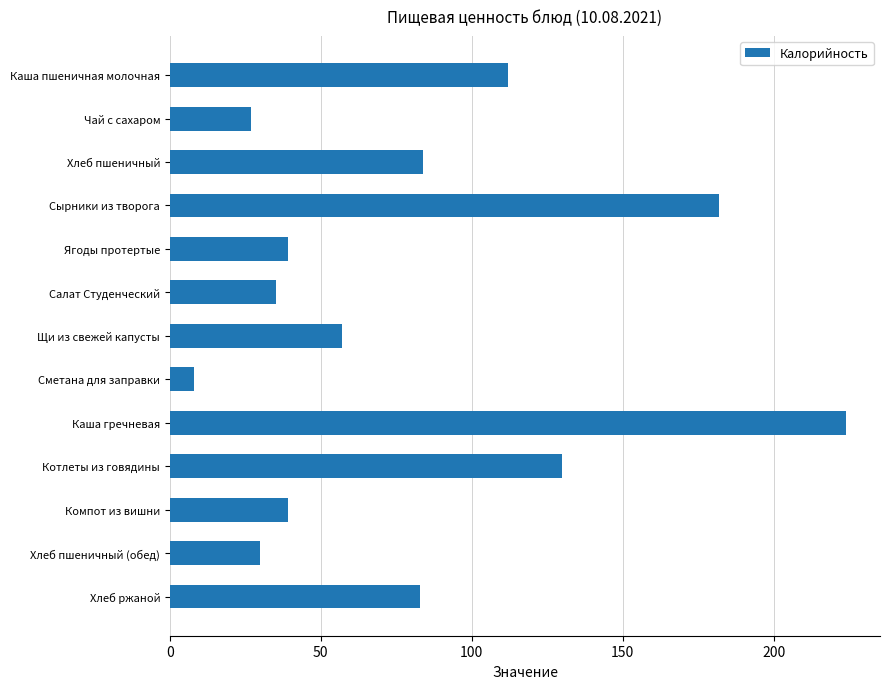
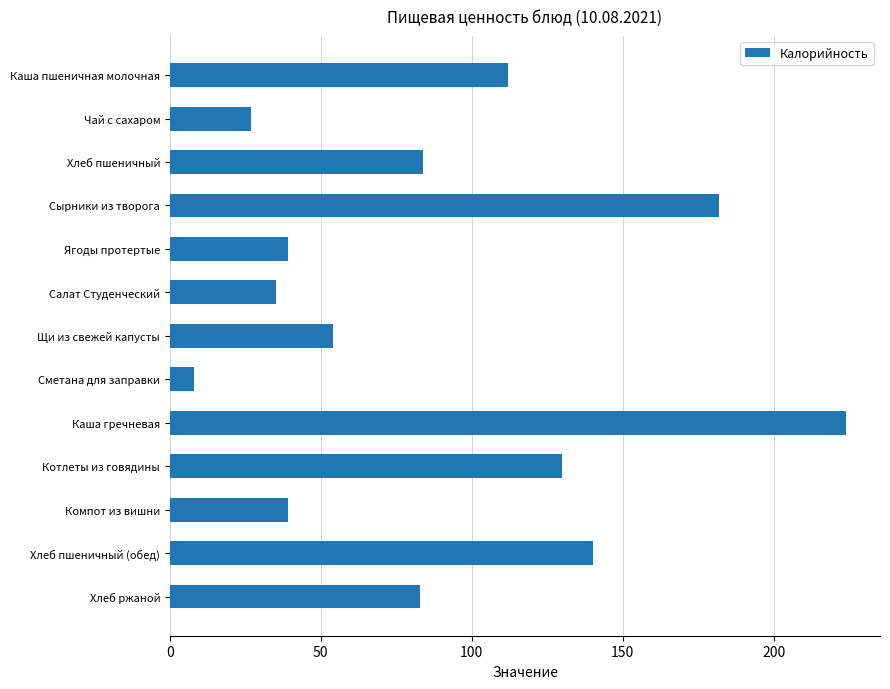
  {
    "Каша пшеничная молочная": 112,
    "Чай с сахаром": 27,
    "Хлеб пшеничный": 84,
    "Сырники из творога": 182,
    "Ягоды протертые": 39,
    "Салат Студенческий": 35,
-   "Щи из свежей капусты": 57,
+   "Щи из свежей капусты": 54,
    "Сметана для заправки": 8,
    "Каша гречневая": 224,
    "Котлеты из говядины": 130,
    "Компот из вишни": 39,
-   "Хлеб пшеничный (обед)": 30,
+   "Хлеб пшеничный (обед)": 140,
    "Хлеб ржаной": 83
  }
